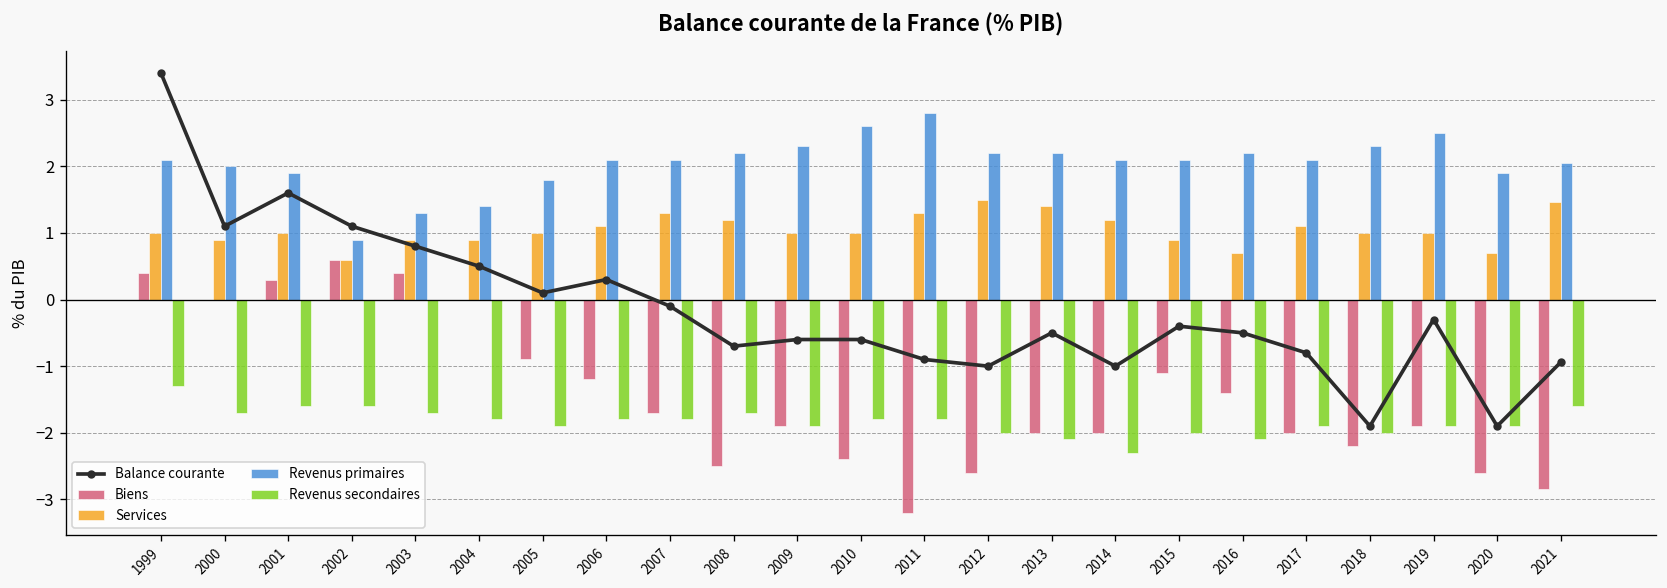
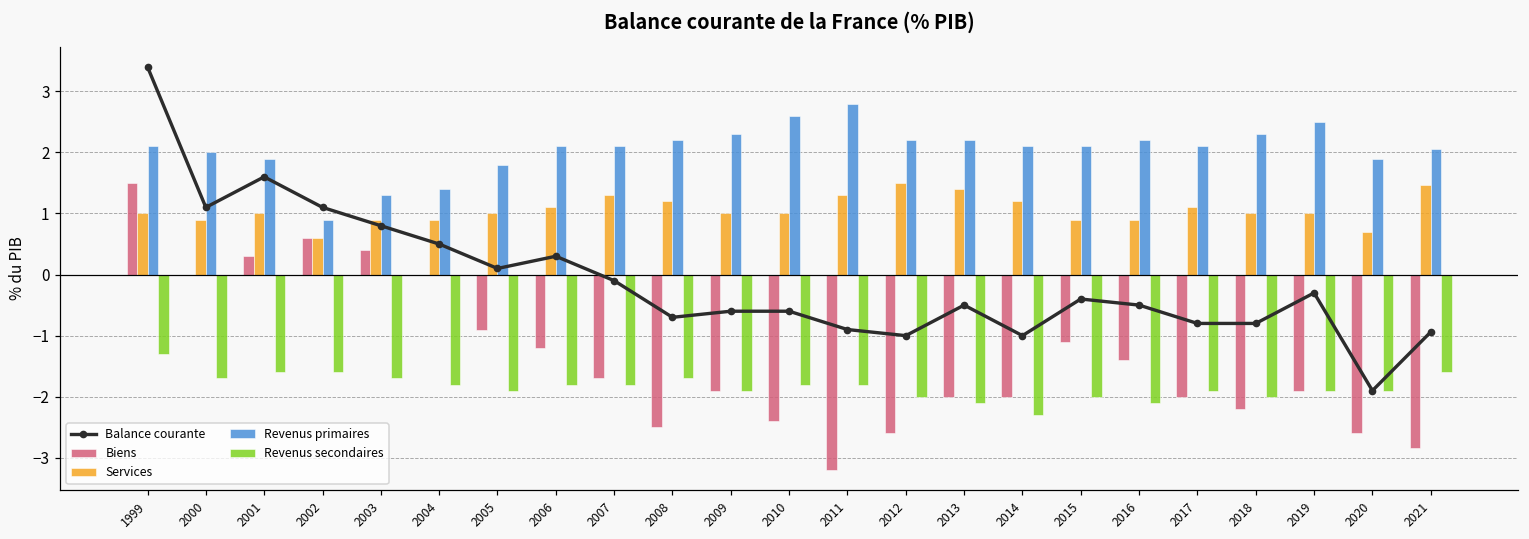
  {
    "Biens": {
-     "1999": 0.4,
+     "1999": 1.5,
      "2000": 0.0,
      "2001": 0.3,
      "2002": 0.6,
      "2003": 0.4,
      "2004": 0.0,
      "2005": -0.9,
      "2006": -1.2,
      "2007": -1.7,
      "2008": -2.5,
      "2009": -1.9,
      "2010": -2.4,
      "2011": -3.2,
      "2012": -2.6,
      "2013": -2.0,
      "2014": -2.0,
      "2015": -1.1,
      "2016": -1.4,
      "2017": -2.0,
      "2018": -2.2,
      "2019": -1.9,
      "2020": -2.6,
      "2021": -2.8
    },
    "Balance courante": {
      "1999": 3.4,
      "2000": 1.1,
      "2001": 1.6,
      "2002": 1.1,
      "2003": 0.8,
      "2004": 0.5,
      "2005": 0.1,
      "2006": 0.3,
      "2007": -0.1,
      "2008": -0.7,
      "2009": -0.6,
      "2010": -0.6,
      "2011": -0.9,
      "2012": -1.0,
      "2013": -0.5,
      "2014": -1.0,
      "2015": -0.4,
      "2016": -0.5,
      "2017": -0.8,
-     "2018": -1.9,
+     "2018": -0.8,
      "2019": -0.3,
      "2020": -1.9,
      "2021": -0.9
    },
    "Services": {
      "1999": 1.0,
      "2000": 0.9,
      "2001": 1.0,
      "2002": 0.6,
      "2003": 0.9,
      "2004": 0.9,
      "2005": 1.0,
      "2006": 1.1,
      "2007": 1.3,
      "2008": 1.2,
      "2009": 1.0,
      "2010": 1.0,
      "2011": 1.3,
      "2012": 1.5,
      "2013": 1.4,
      "2014": 1.2,
      "2015": 0.9,
-     "2016": 0.7,
+     "2016": 0.9,
      "2017": 1.1,
      "2018": 1.0,
      "2019": 1.0,
      "2020": 0.7,
      "2021": 1.5
    },
    "Revenus primaires": {
      "1999": 2.1,
      "2000": 2.0,
      "2001": 1.9,
      "2002": 0.9,
      "2003": 1.3,
      "2004": 1.4,
      "2005": 1.8,
      "2006": 2.1,
      "2007": 2.1,
      "2008": 2.2,
      "2009": 2.3,
      "2010": 2.6,
      "2011": 2.8,
      "2012": 2.2,
      "2013": 2.2,
      "2014": 2.1,
      "2015": 2.1,
      "2016": 2.2,
      "2017": 2.1,
      "2018": 2.3,
      "2019": 2.5,
      "2020": 1.9,
      "2021": 2.1
    },
    "Revenus secondaires": {
      "1999": -1.3,
      "2000": -1.7,
      "2001": -1.6,
      "2002": -1.6,
      "2003": -1.7,
      "2004": -1.8,
      "2005": -1.9,
      "2006": -1.8,
      "2007": -1.8,
      "2008": -1.7,
      "2009": -1.9,
      "2010": -1.8,
      "2011": -1.8,
      "2012": -2.0,
      "2013": -2.1,
      "2014": -2.3,
      "2015": -2.0,
      "2016": -2.1,
      "2017": -1.9,
      "2018": -2.0,
      "2019": -1.9,
      "2020": -1.9,
      "2021": -1.6
    }
  }
